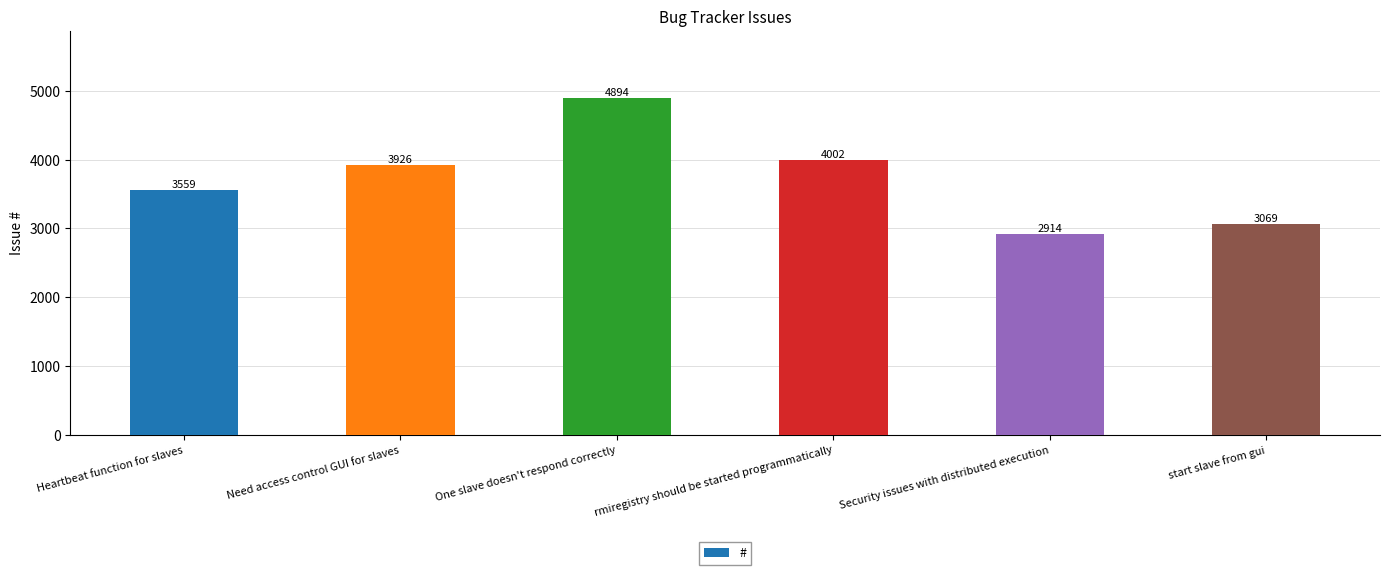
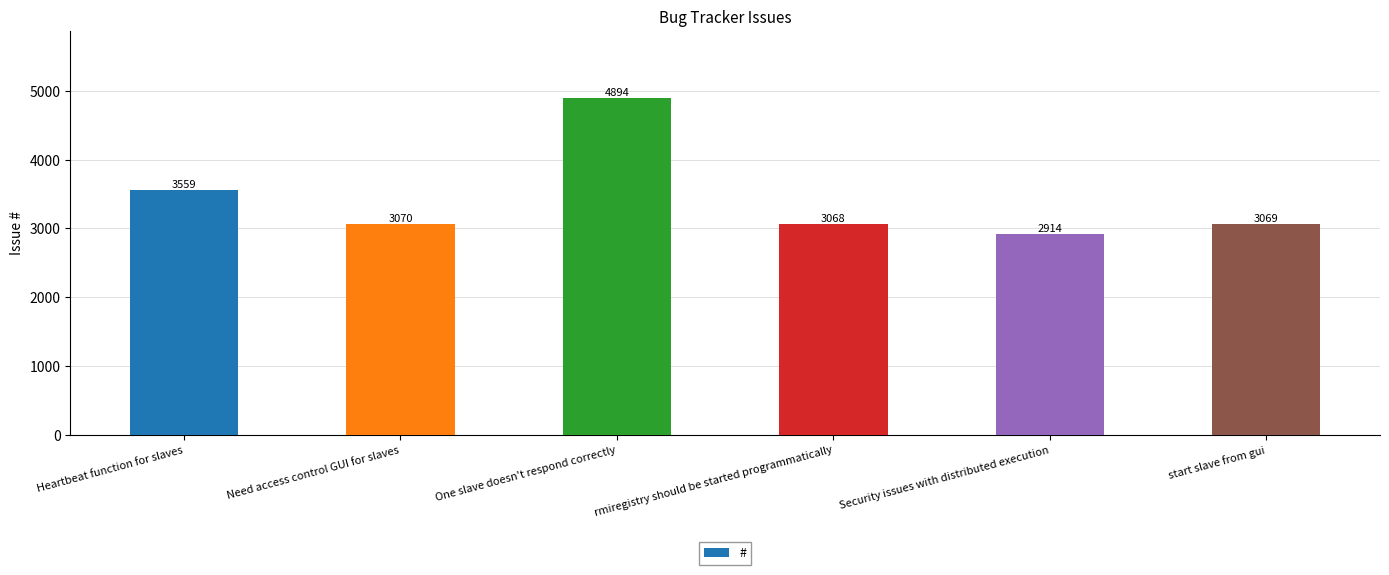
  {
    "Heartbeat function for slaves": 3559,
-   "Need access control GUI for slaves": 3926,
+   "Need access control GUI for slaves": 3070,
    "One slave doesn't respond correctly": 4894,
-   "rmiregistry should be started programmatically": 4002,
+   "rmiregistry should be started programmatically": 3068,
    "Security issues with distributed execution": 2914,
    "start slave from gui": 3069
  }
